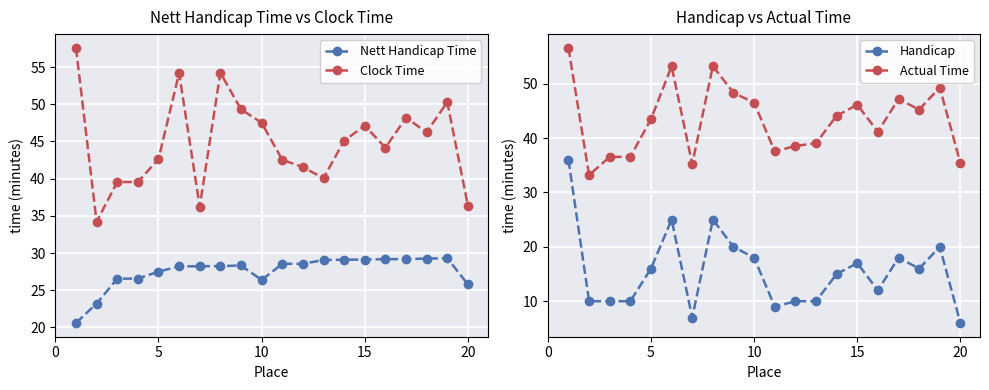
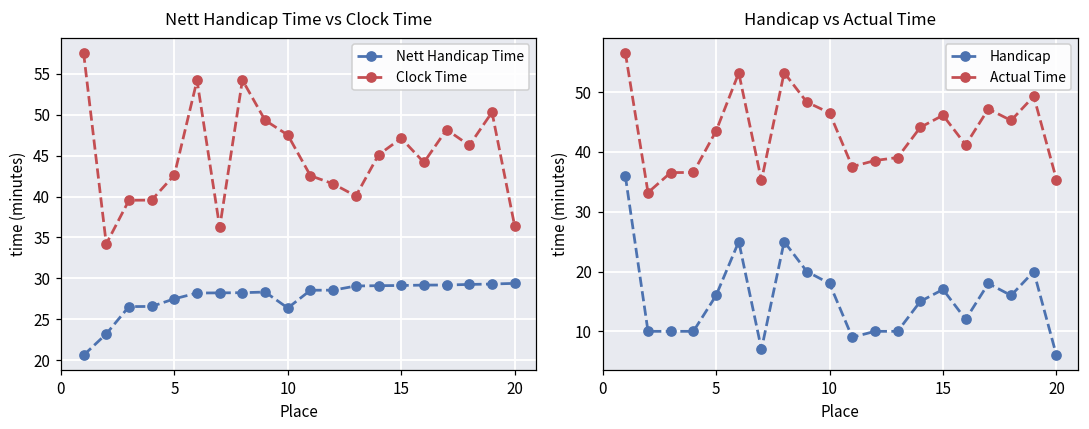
  {
    "Nett Handicap Time vs Clock Time": {
      "Nett Handicap Time": {
        "5": 27,
        "10": 26,
        "15": 29,
-       "20": 26
+       "20": 29
      },
      "Clock Time": {
        "5": 43,
        "10": 48,
        "15": 47,
        "20": 36
      }
    },
    "Handicap vs Actual Time": {
      "Handicap": {
        "5": 16,
        "10": 18,
        "15": 17,
        "20": 6
      },
      "Actual Time": {
        "5": 43,
        "10": 47,
        "15": 46,
        "20": 35
      }
    }
  }
